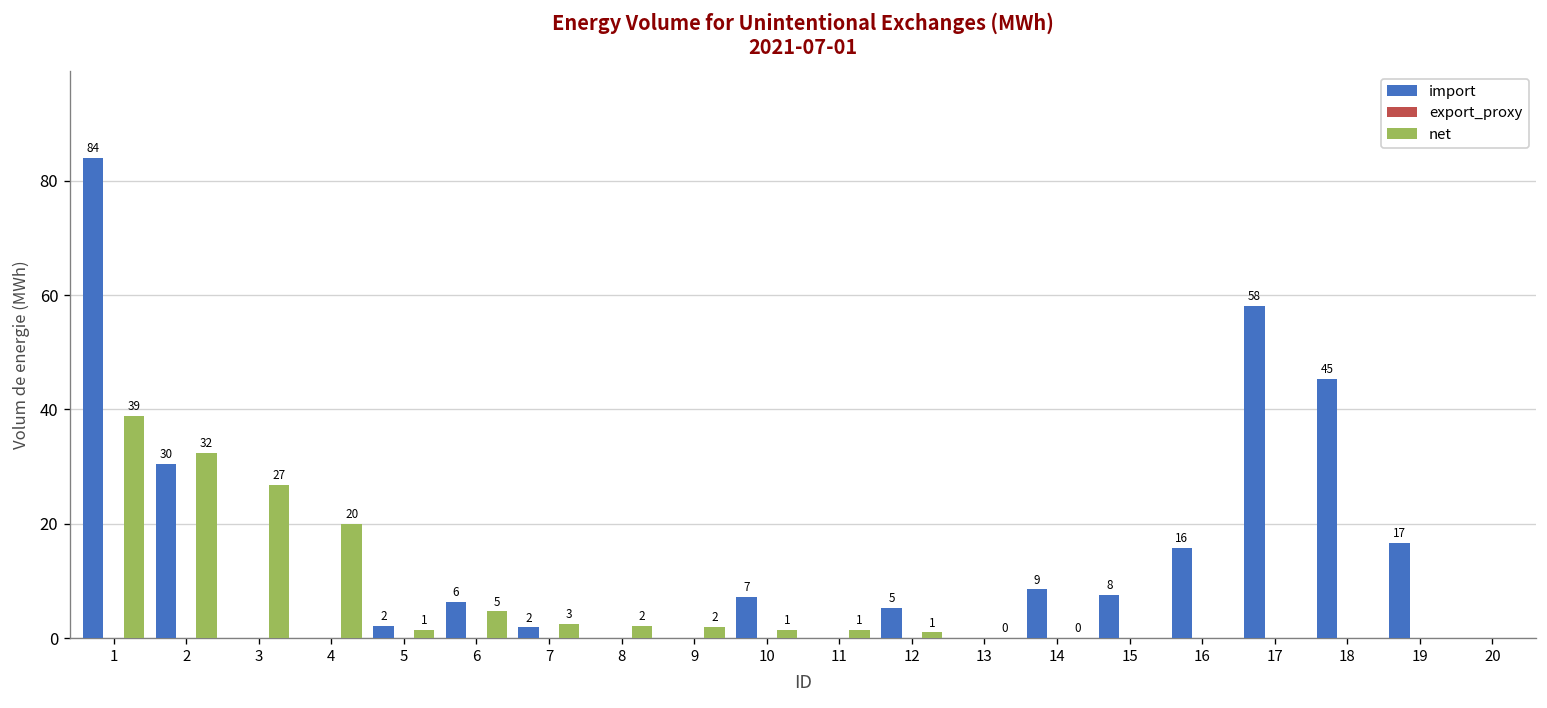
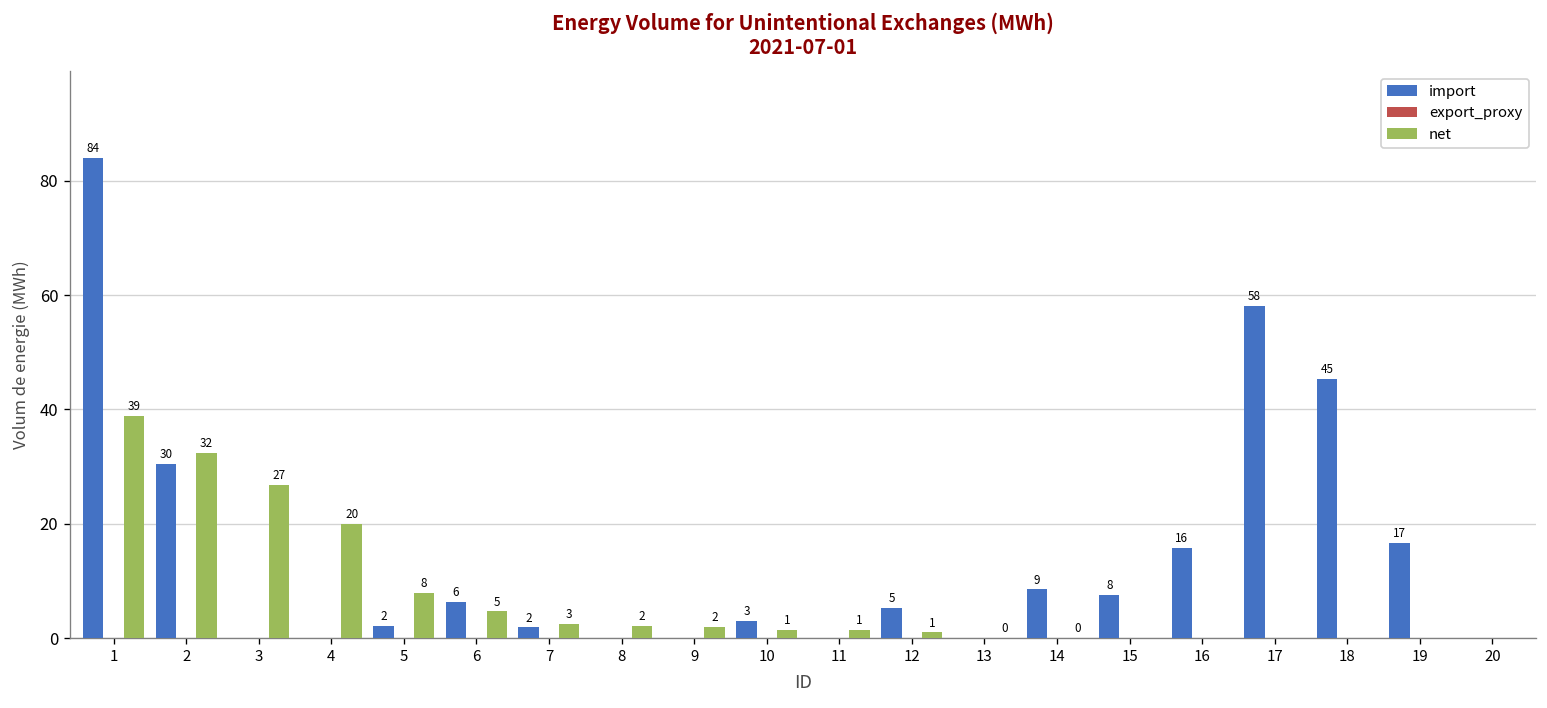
  {
    "import": {
      "1": 84,
      "2": 30,
      "5": 2,
      "6": 6,
      "7": 2,
-     "10": 7,
+     "10": 3,
      "12": 5,
      "14": 9,
      "15": 8,
      "16": 16,
      "17": 58,
      "18": 45,
      "19": 17
    },
    "export_proxy": {
      "1": 0,
      "2": 0,
      "3": 0,
      "4": 0,
      "5": 0,
      "6": 0,
      "7": 0,
      "8": 0,
      "9": 0,
      "10": 0,
      "11": 0,
      "12": 0,
      "15": 0,
      "16": 0,
      "17": 0,
      "18": 0,
      "19": 0,
      "20": 0
    },
    "net": {
      "1": 39,
      "2": 32,
      "3": 27,
      "4": 20,
-     "5": 1,
+     "5": 8,
      "6": 5,
      "7": 3,
      "8": 2,
      "9": 2,
      "10": 1,
      "11": 1,
      "12": 1,
      "13": 0,
      "14": 0
    }
  }
